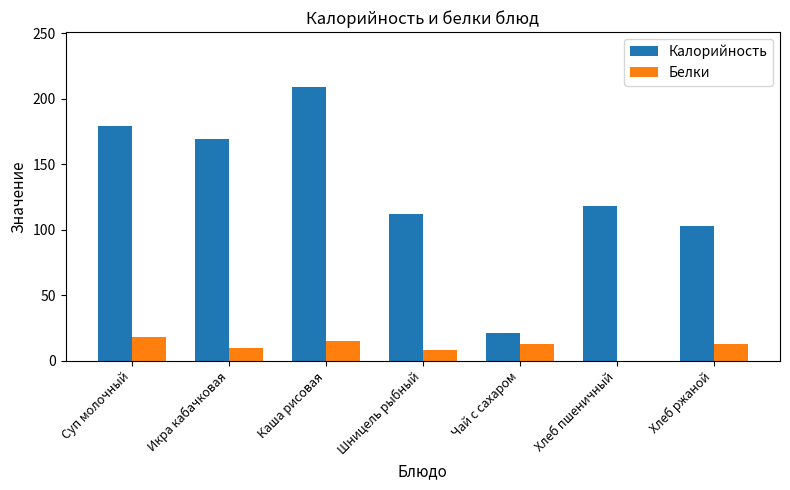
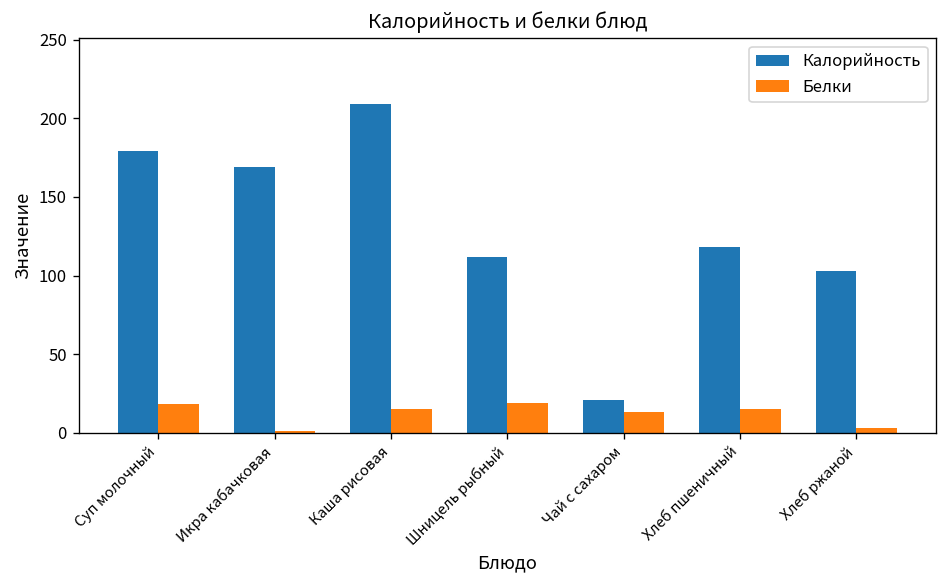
  {
    "Калорийность": {
      "Суп молочный": 179,
      "Икра кабачковая": 169,
      "Каша рисовая": 209,
      "Шницель рыбный": 112,
      "Чай с сахаром": 21,
      "Хлеб пшеничный": 118,
      "Хлеб ржаной": 103
    },
    "Белки": {
      "Суп молочный": 18,
-     "Икра кабачковая": 10,
+     "Икра кабачковая": 1,
      "Каша рисовая": 15,
-     "Шницель рыбный": 8,
+     "Шницель рыбный": 19,
      "Чай с сахаром": 13,
-     "Хлеб пшеничный": 0,
-     "Хлеб ржаной": 13
+     "Хлеб пшеничный": 15,
+     "Хлеб ржаной": 3
    }
  }
